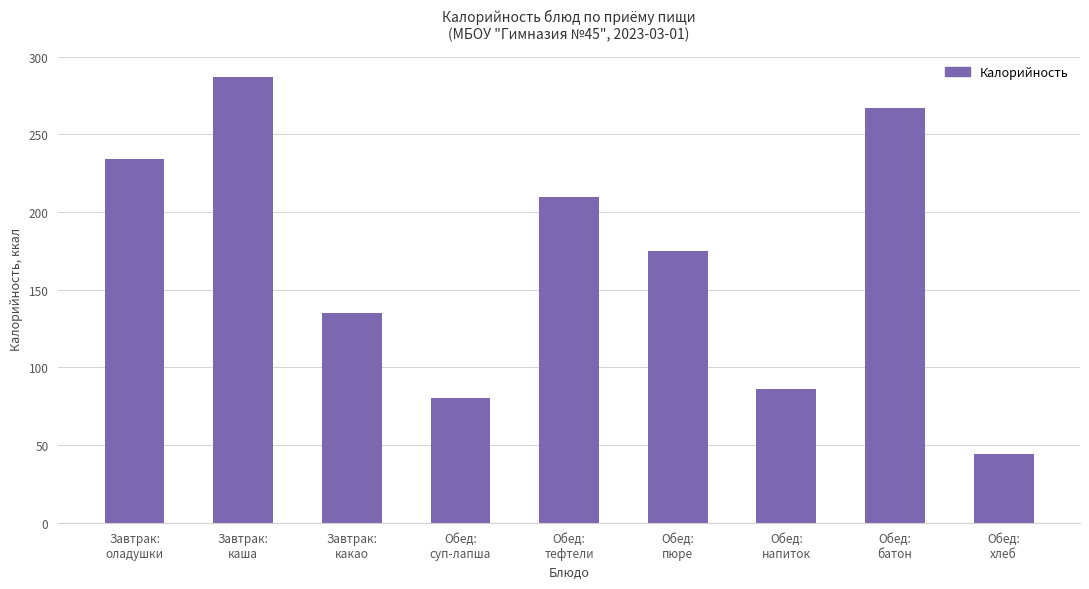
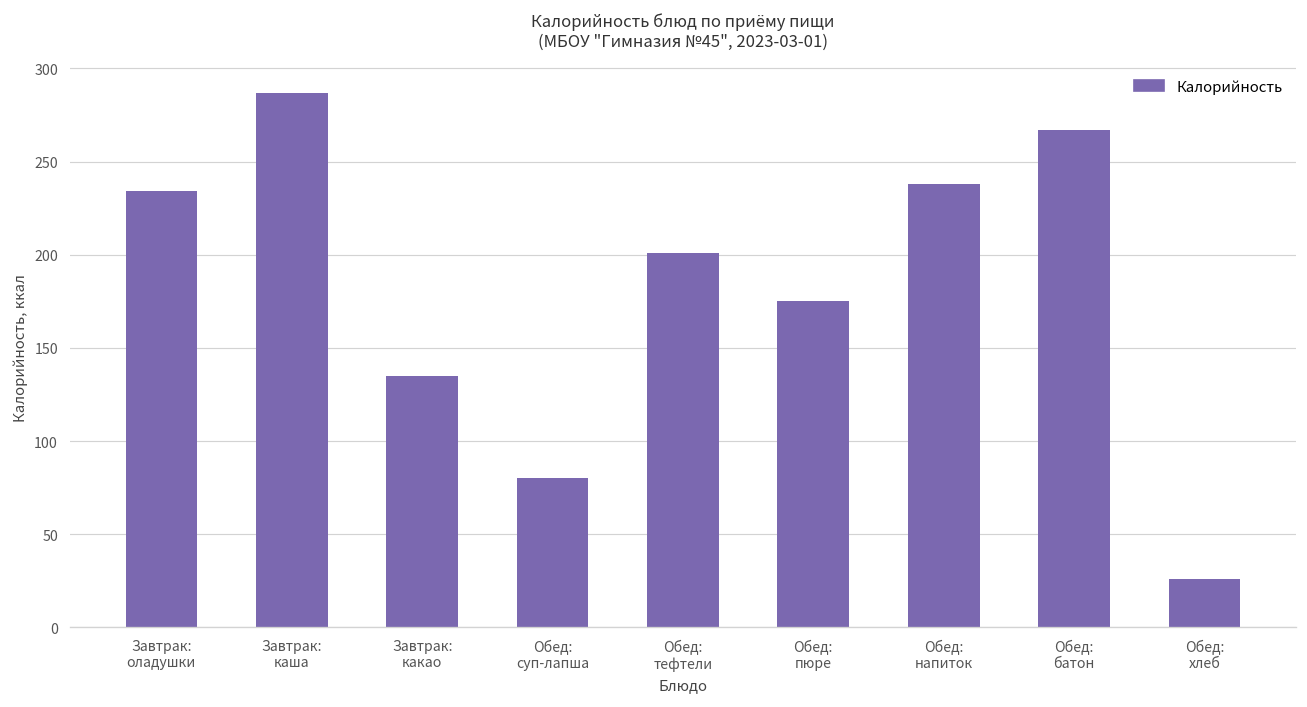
  {
    "Завтрак: оладушки": 234,
    "Завтрак: каша": 287,
    "Завтрак: какао": 135,
    "Обед: суп-лапша": 80,
-   "Обед: тефтели": 210,
+   "Обед: тефтели": 201,
    "Обед: пюре": 175,
-   "Обед: напиток": 86,
+   "Обед: напиток": 238,
    "Обед: батон": 267,
-   "Обед: хлеб": 44
+   "Обед: хлеб": 26
  }
